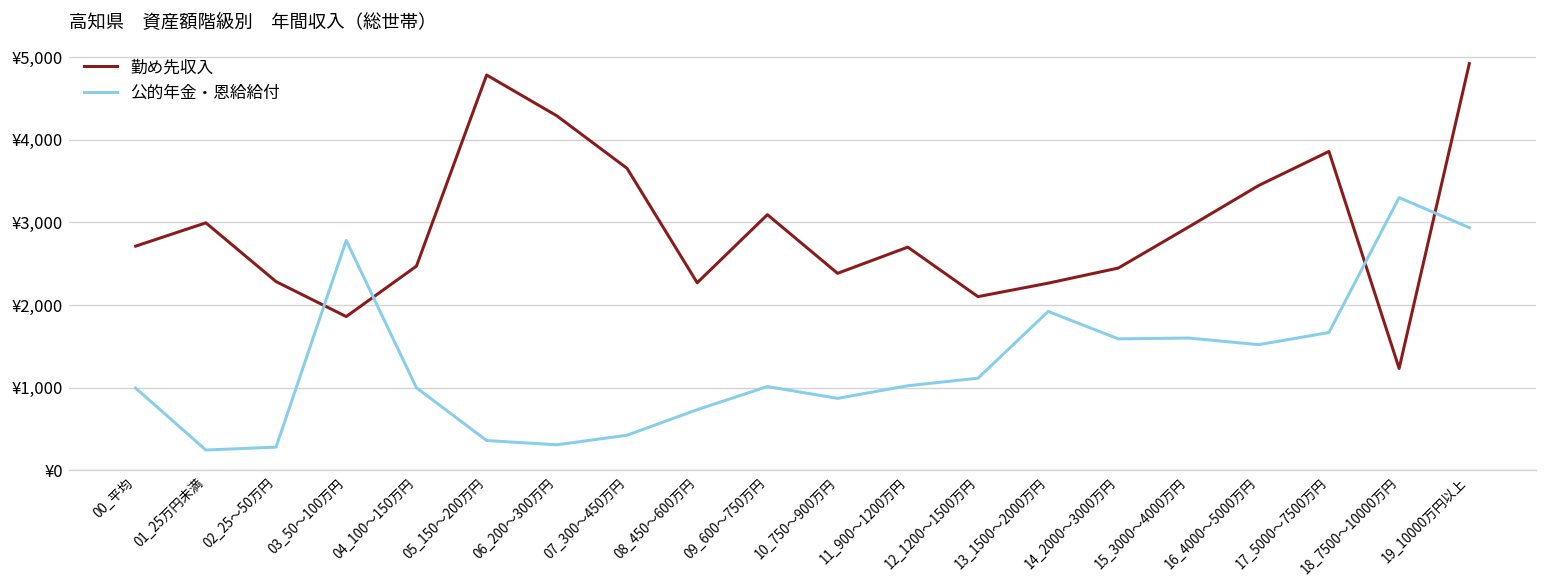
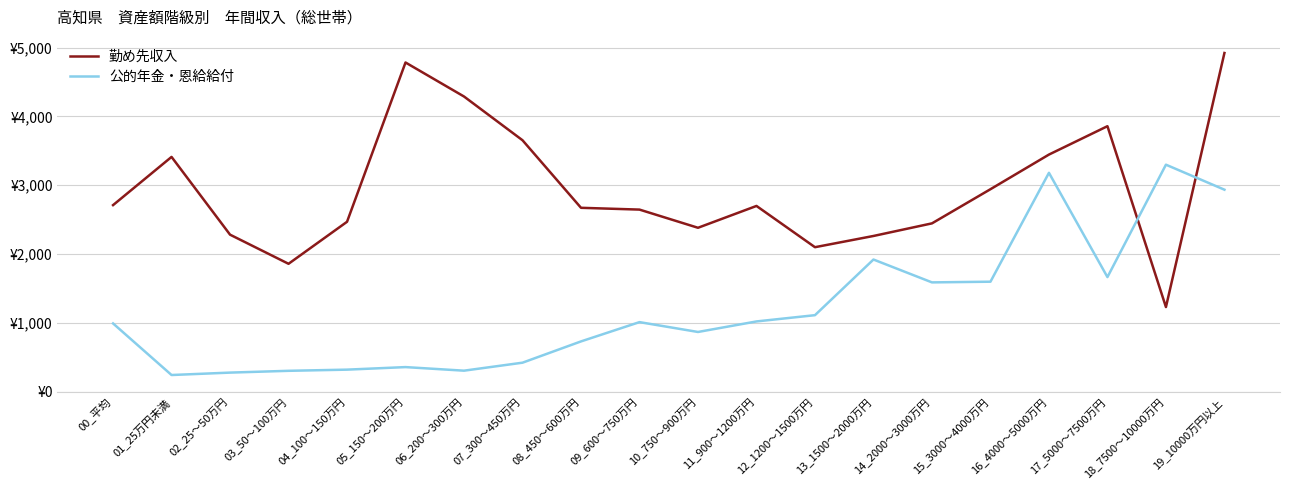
  {
    "勤め先収入": {
      "00_平均": "¥2,700",
-     "01_25万円未満": "¥3,000",
+     "01_25万円未満": "¥3,400",
      "02_25～50万円": "¥2,300",
      "03_50～100万円": "¥1,900",
      "04_100～150万円": "¥2,500",
      "05_150～200万円": "¥4,800",
      "06_200～300万円": "¥4,300",
      "07_300～450万円": "¥3,700",
-     "08_450～600万円": "¥2,300",
-     "09_600～750万円": "¥3,100",
+     "08_450～600万円": "¥2,700",
+     "09_600～750万円": "¥2,600",
      "10_750～900万円": "¥2,400",
      "11_900～1200万円": "¥2,700",
      "12_1200～1500万円": "¥2,100",
      "13_1500～2000万円": "¥2,300",
      "14_2000～3000万円": "¥2,400",
      "15_3000～4000万円": "¥2,900",
      "16_4000～5000万円": "¥3,400",
      "17_5000～7500万円": "¥3,900",
      "18_7500～10000万円": "¥1,200",
      "19_10000万円以上": "¥4,900"
    },
    "公的年金・恩給給付": {
      "00_平均": "¥1,000",
      "01_25万円未満": "¥200",
      "02_25～50万円": "¥300",
-     "03_50～100万円": "¥2,800",
-     "04_100～150万円": "¥1,000",
+     "03_50～100万円": "¥300",
+     "04_100～150万円": "¥300",
      "05_150～200万円": "¥400",
      "06_200～300万円": "¥300",
      "07_300～450万円": "¥400",
      "08_450～600万円": "¥700",
      "09_600～750万円": "¥1,000",
      "10_750～900万円": "¥900",
      "11_900～1200万円": "¥1,000",
      "12_1200～1500万円": "¥1,100",
      "13_1500～2000万円": "¥1,900",
      "14_2000～3000万円": "¥1,600",
      "15_3000～4000万円": "¥1,600",
-     "16_4000～5000万円": "¥1,500",
+     "16_4000～5000万円": "¥3,200",
      "17_5000～7500万円": "¥1,700",
      "18_7500～10000万円": "¥3,300",
      "19_10000万円以上": "¥2,900"
    }
  }
